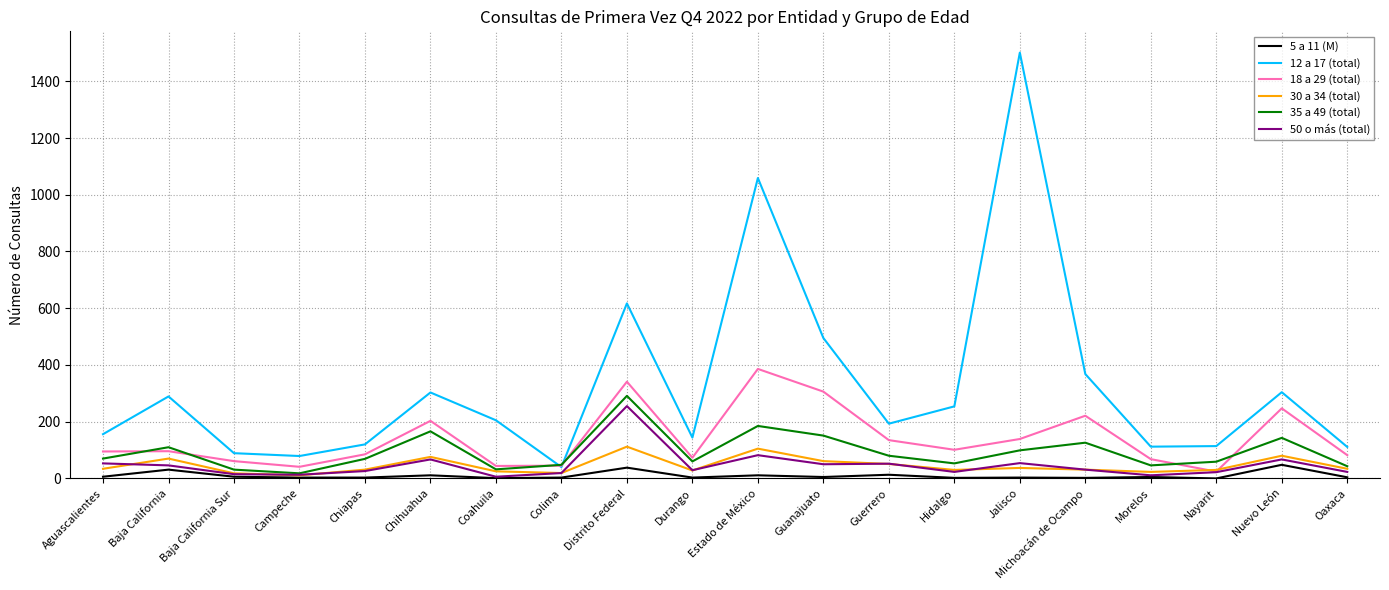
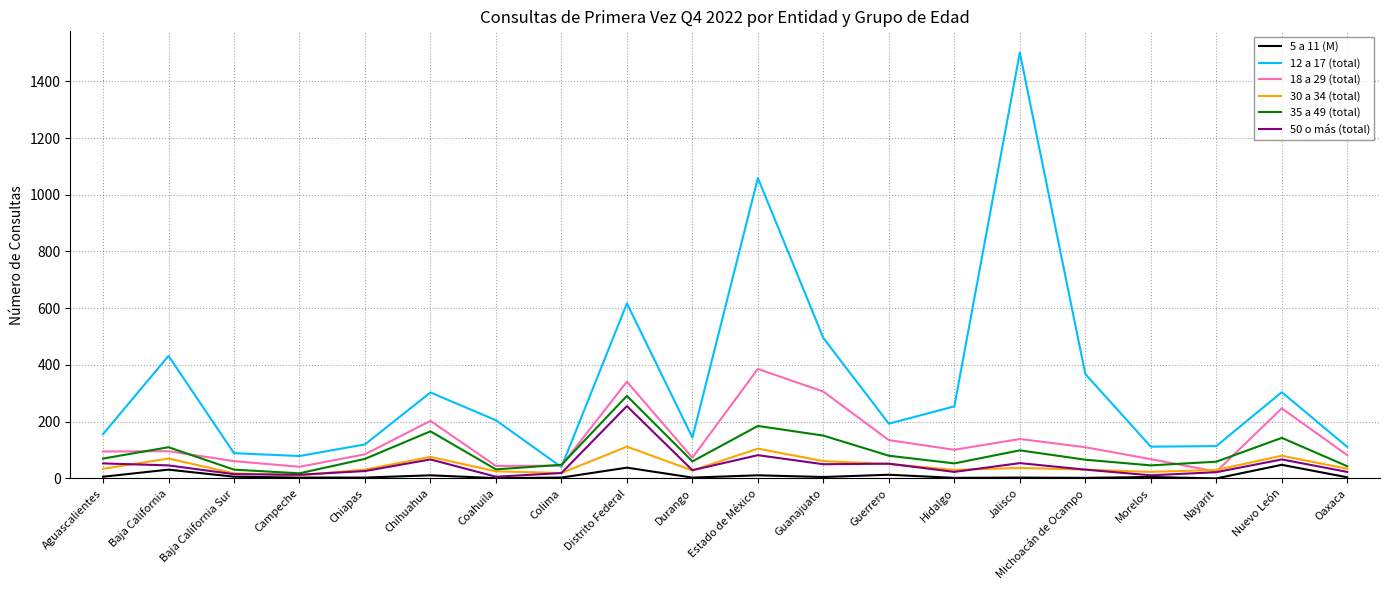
  {
    "5 a 11 (M)": {
      "Aguascalientes": 10,
      "Baja California": 30,
      "Chiapas": 0,
      "Chihuahua": 10,
      "Colima": 0,
      "Distrito Federal": 40,
      "Durango": 0,
      "Estado de México": 10,
      "Guanajuato": 10,
      "Guerrero": 10,
      "Hidalgo": 0,
      "Jalisco": 0,
      "Michoacán de Ocampo": 0,
      "Nayarit": 0,
      "Nuevo León": 50,
      "Oaxaca": 0
    },
    "12 a 17 (total)": {
      "Aguascalientes": 160,
-     "Baja California": 290,
+     "Baja California": 430,
      "Baja California Sur": 90,
      "Campeche": 80,
      "Chiapas": 120,
      "Chihuahua": 300,
      "Coahuila": 210,
      "Distrito Federal": 620,
      "Durango": 140,
      "Estado de México": 1060,
      "Guanajuato": 500,
      "Guerrero": 190,
      "Hidalgo": 250,
      "Jalisco": 1500,
      "Michoacán de Ocampo": 370,
      "Morelos": 110,
      "Nayarit": 110,
      "Nuevo León": 300,
      "Oaxaca": 110
    },
    "18 a 29 (total)": {
      "Aguascalientes": 100,
      "Baja California": 100,
      "Baja California Sur": 60,
      "Campeche": 40,
      "Chiapas": 90,
      "Chihuahua": 200,
      "Coahuila": 40,
      "Distrito Federal": 340,
      "Durango": 70,
      "Estado de México": 390,
      "Guanajuato": 310,
      "Guerrero": 140,
      "Hidalgo": 100,
      "Jalisco": 140,
-     "Michoacán de Ocampo": 220,
+     "Michoacán de Ocampo": 110,
      "Morelos": 70,
      "Nuevo León": 250,
      "Oaxaca": 80
    },
    "30 a 34 (total)": {
      "Aguascalientes": 30,
      "Baja California": 70,
      "Distrito Federal": 110,
      "Estado de México": 110,
      "Guanajuato": 60,
      "Jalisco": 40,
      "Morelos": 20,
      "Nuevo León": 80,
      "Oaxaca": 30
    },
    "35 a 49 (total)": {
      "Aguascalientes": 70,
      "Baja California": 110,
      "Baja California Sur": 30,
      "Chiapas": 70,
      "Chihuahua": 170,
      "Distrito Federal": 290,
      "Durango": 60,
      "Estado de México": 190,
      "Guanajuato": 150,
      "Guerrero": 80,
      "Hidalgo": 50,
      "Jalisco": 100,
-     "Michoacán de Ocampo": 130,
+     "Michoacán de Ocampo": 70,
      "Morelos": 50,
      "Nayarit": 60,
      "Nuevo León": 140,
      "Oaxaca": 40
    },
    "50 o más (total)": {
      "Aguascalientes": 50,
      "Baja California": 50,
      "Distrito Federal": 260,
      "Estado de México": 80,
      "Guanajuato": 50,
      "Jalisco": 50,
      "Nuevo León": 70,
      "Oaxaca": 20
    }
  }
